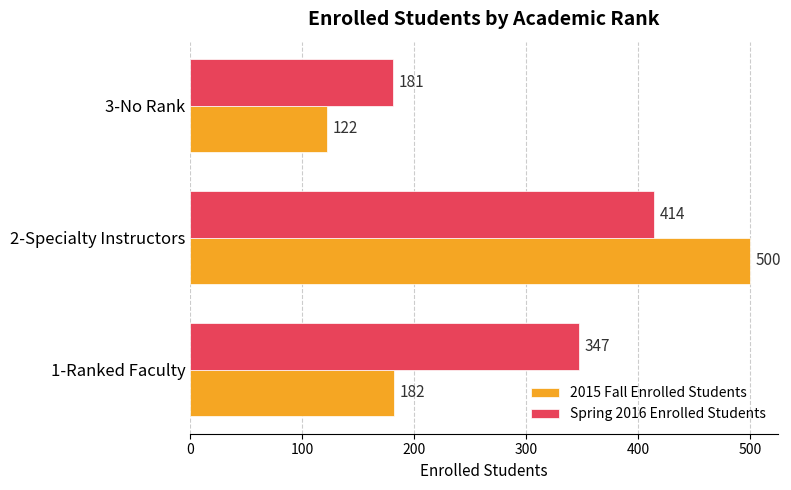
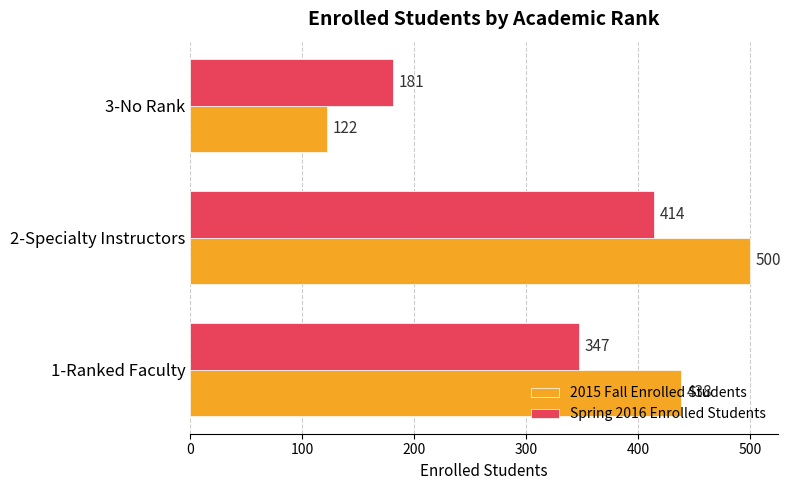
  {
    "2015 Fall Enrolled Students": {
      "3-No Rank": 122,
      "2-Specialty Instructors": 500,
-     "1-Ranked Faculty": 182
+     "1-Ranked Faculty": 438
    },
    "Spring 2016 Enrolled Students": {
      "3-No Rank": 181,
      "2-Specialty Instructors": 414,
      "1-Ranked Faculty": 347
    }
  }
